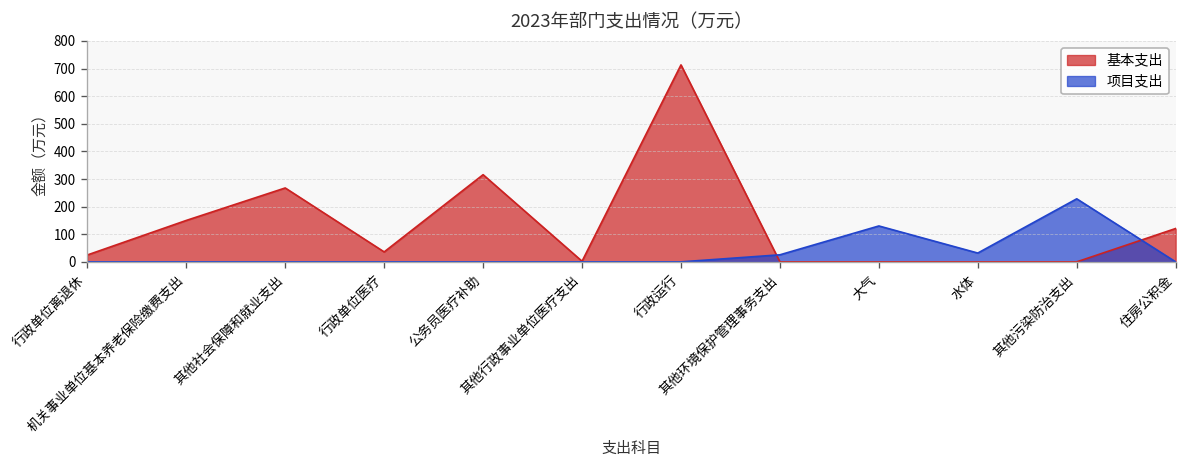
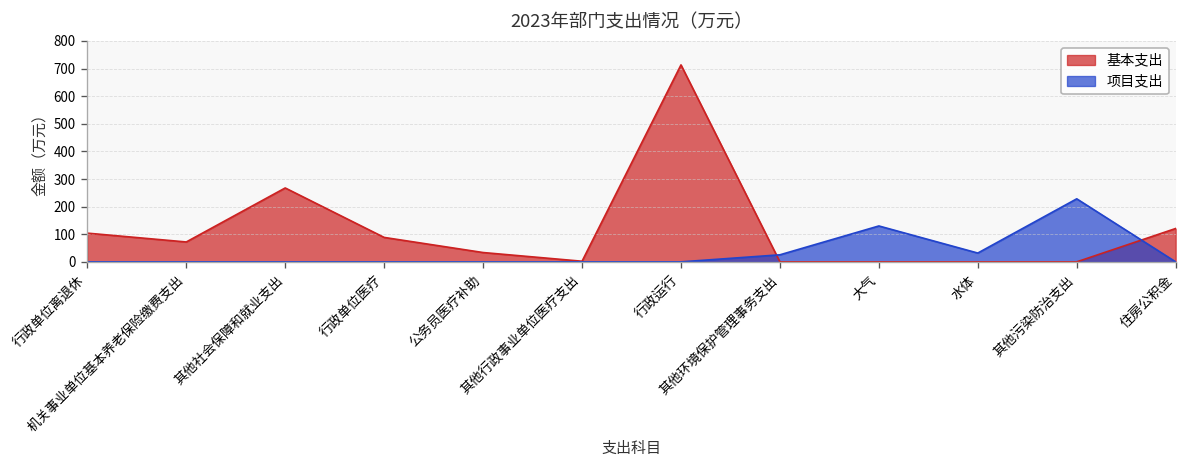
  {
    "基本支出": {
-     "行政单位离退休": 20,
-     "机关事业单位基本养老保险缴费支出": 150,
+     "行政单位离退休": 100,
+     "机关事业单位基本养老保险缴费支出": 70,
      "其他社会保障和就业支出": 270,
-     "行政单位医疗": 40,
-     "公务员医疗补助": 320,
+     "行政单位医疗": 90,
+     "公务员医疗补助": 30,
      "行政运行": 710,
      "其他环境保护管理事务支出": 0,
      "大气": 0,
      "水体": 0,
      "其他污染防治支出": 0,
      "住房公积金": 120
    },
    "项目支出": {
      "行政单位离退休": 0,
      "机关事业单位基本养老保险缴费支出": 0,
      "其他社会保障和就业支出": 0,
      "行政单位医疗": 0,
      "公务员医疗补助": 0,
      "行政运行": 0,
      "其他环境保护管理事务支出": 30,
      "大气": 130,
      "水体": 30,
      "其他污染防治支出": 230,
      "住房公积金": 0
    }
  }
